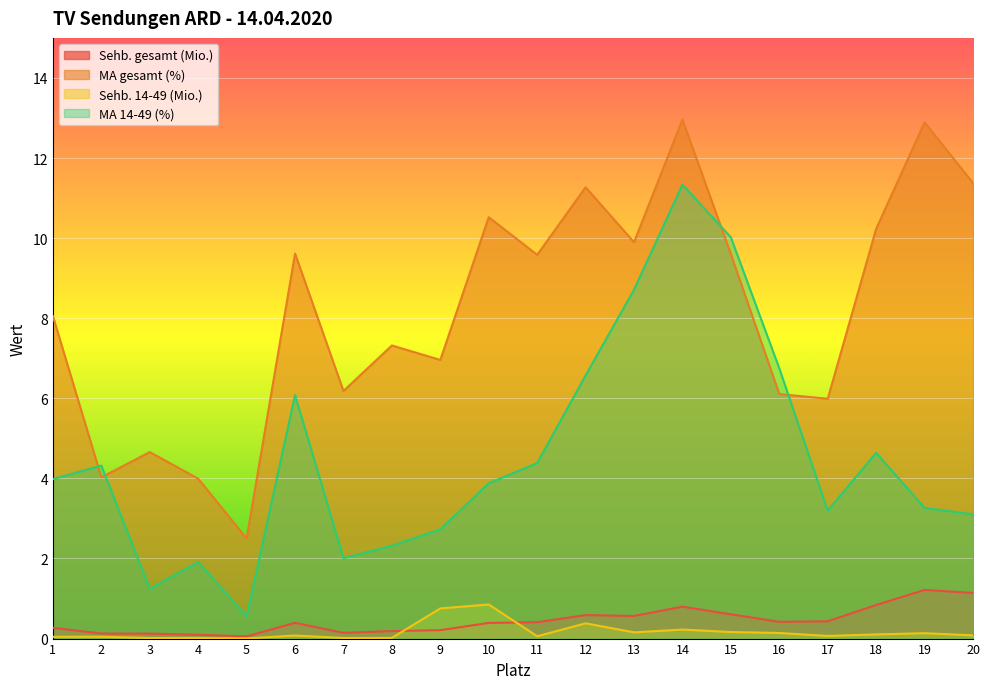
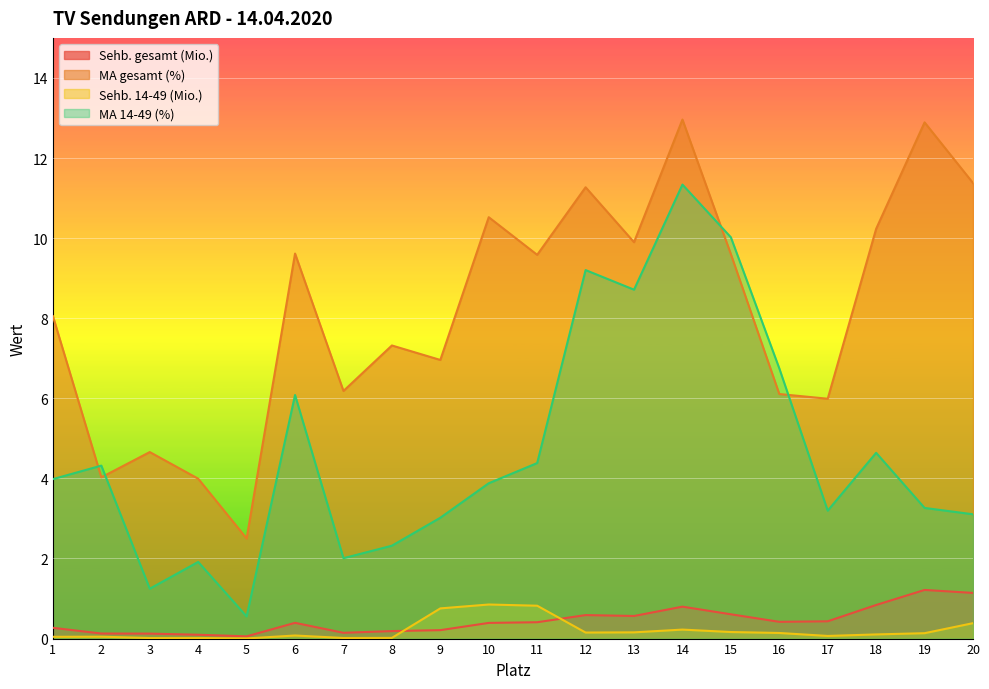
  {
    "Sehb. 14-49 (Mio.)": {
      "1": 0.0,
      "2": 0.0,
      "3": 0.0,
      "4": 0.0,
      "6": 0.1,
      "7": 0.0,
      "8": 0.0,
      "9": 0.8,
      "10": 0.9,
-     "11": 0.1,
-     "12": 0.4,
+     "11": 0.8,
+     "12": 0.2,
      "13": 0.2,
      "14": 0.2,
      "15": 0.2,
      "16": 0.1,
      "17": 0.1,
      "18": 0.1,
      "19": 0.1,
-     "20": 0.1
+     "20": 0.4
    },
    "MA 14-49 (%)": {
      "1": 4.0,
      "2": 4.3,
      "3": 1.2,
      "4": 1.9,
      "5": 0.6,
      "6": 6.1,
      "7": 2.0,
      "8": 2.3,
-     "9": 2.7,
+     "9": 3.0,
      "10": 3.9,
      "11": 4.4,
-     "12": 6.6,
+     "12": 9.2,
      "13": 8.7,
      "14": 11.3,
      "15": 10.0,
      "16": 6.7,
      "17": 3.2,
      "18": 4.6,
      "19": 3.3,
      "20": 3.1
    }
  }
